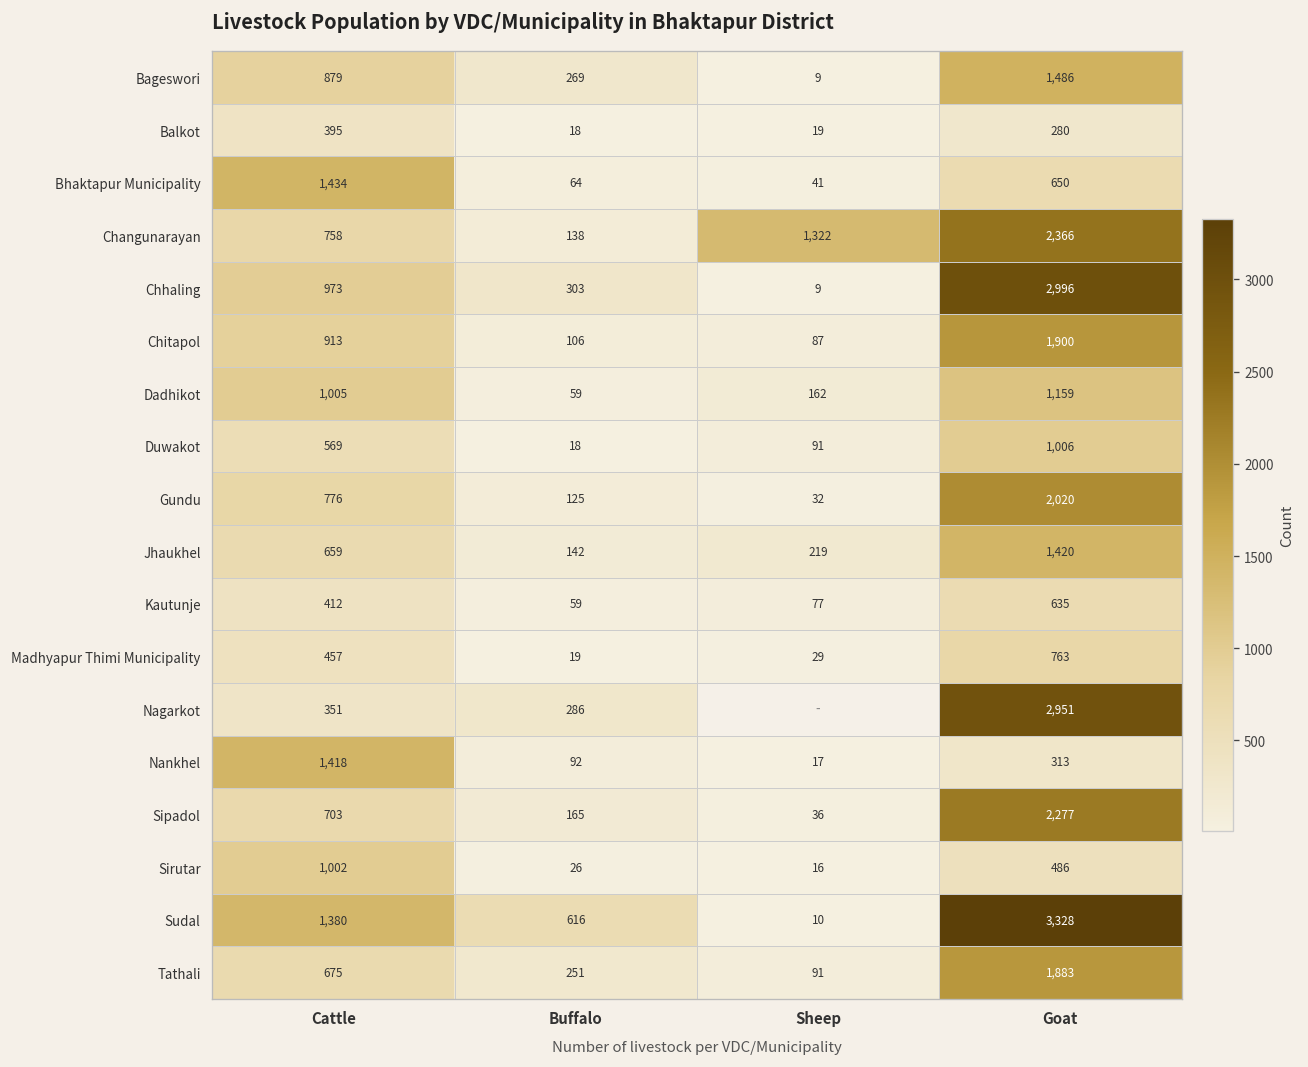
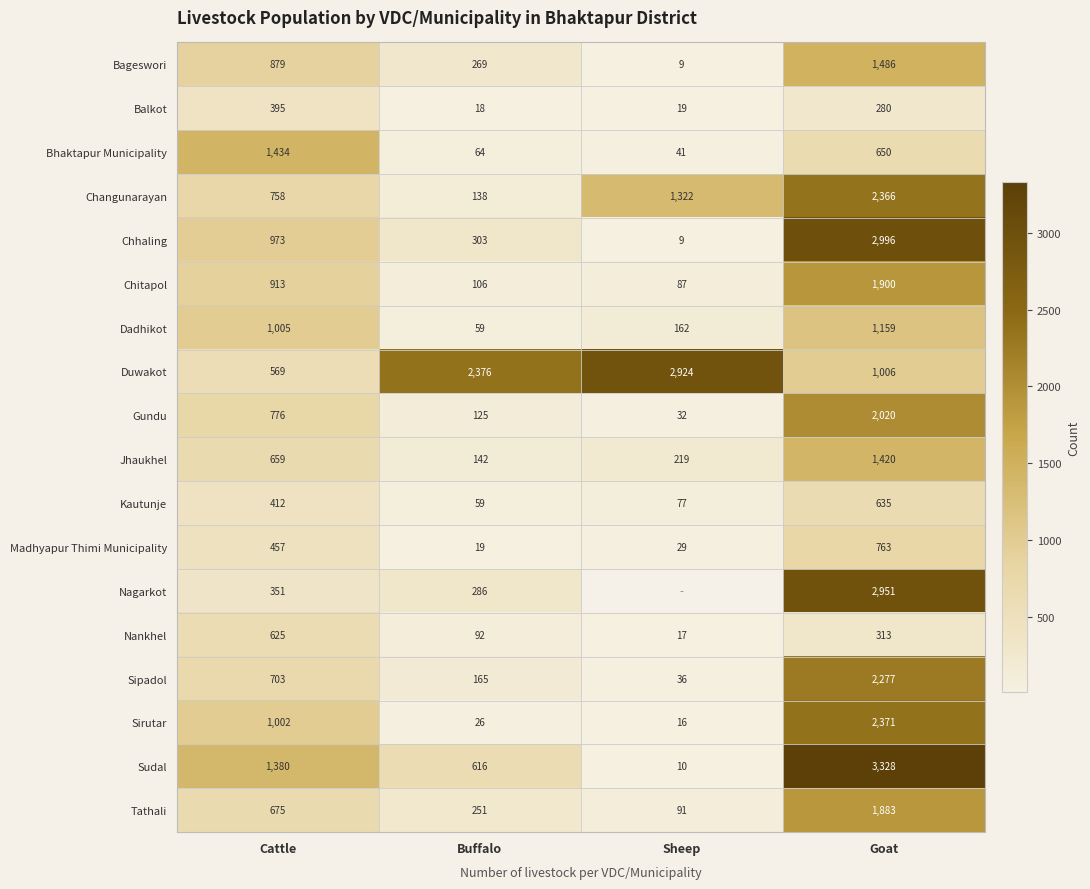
  {
    "Bageswori": {
      "Cattle": "879",
      "Buffalo": "269",
      "Sheep": "9",
      "Goat": "1,486"
    },
    "Balkot": {
      "Cattle": "395",
      "Buffalo": "18",
      "Sheep": "19",
      "Goat": "280"
    },
    "Bhaktapur Municipality": {
      "Cattle": "1,434",
      "Buffalo": "64",
      "Sheep": "41",
      "Goat": "650"
    },
    "Changunarayan": {
      "Cattle": "758",
      "Buffalo": "138",
      "Sheep": "1,322",
      "Goat": "2,366"
    },
    "Chhaling": {
      "Cattle": "973",
      "Buffalo": "303",
      "Sheep": "9",
      "Goat": "2,996"
    },
    "Chitapol": {
      "Cattle": "913",
      "Buffalo": "106",
      "Sheep": "87",
      "Goat": "1,900"
    },
    "Dadhikot": {
      "Cattle": "1,005",
      "Buffalo": "59",
      "Sheep": "162",
      "Goat": "1,159"
    },
    "Duwakot": {
      "Cattle": "569",
-     "Buffalo": "18",
-     "Sheep": "91",
+     "Buffalo": "2,376",
+     "Sheep": "2,924",
      "Goat": "1,006"
    },
    "Gundu": {
      "Cattle": "776",
      "Buffalo": "125",
      "Sheep": "32",
      "Goat": "2,020"
    },
    "Jhaukhel": {
      "Cattle": "659",
      "Buffalo": "142",
      "Sheep": "219",
      "Goat": "1,420"
    },
    "Kautunje": {
      "Cattle": "412",
      "Buffalo": "59",
      "Sheep": "77",
      "Goat": "635"
    },
    "Madhyapur Thimi Municipality": {
      "Cattle": "457",
      "Buffalo": "19",
      "Sheep": "29",
      "Goat": "763"
    },
    "Nagarkot": {
      "Cattle": "351",
      "Buffalo": "286",
      "Goat": "2,951"
    },
    "Nankhel": {
-     "Cattle": "1,418",
+     "Cattle": "625",
      "Buffalo": "92",
      "Sheep": "17",
      "Goat": "313"
    },
    "Sipadol": {
      "Cattle": "703",
      "Buffalo": "165",
      "Sheep": "36",
      "Goat": "2,277"
    },
    "Sirutar": {
      "Cattle": "1,002",
      "Buffalo": "26",
      "Sheep": "16",
-     "Goat": "486"
+     "Goat": "2,371"
    },
    "Sudal": {
      "Cattle": "1,380",
      "Buffalo": "616",
      "Sheep": "10",
      "Goat": "3,328"
    },
    "Tathali": {
      "Cattle": "675",
      "Buffalo": "251",
      "Sheep": "91",
      "Goat": "1,883"
    }
  }
